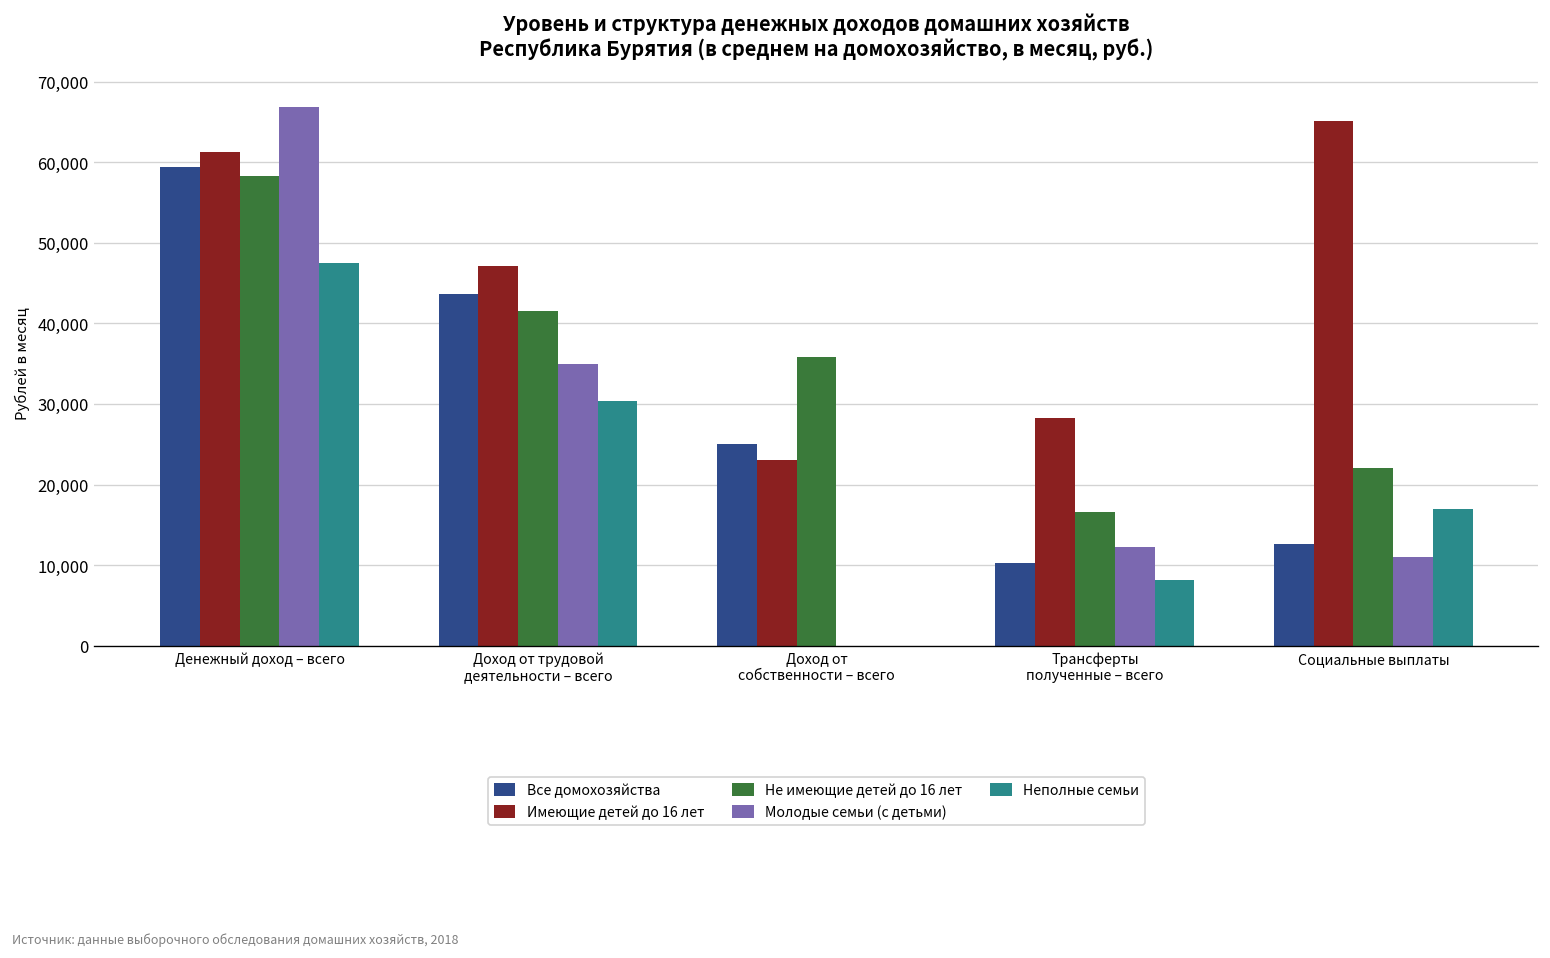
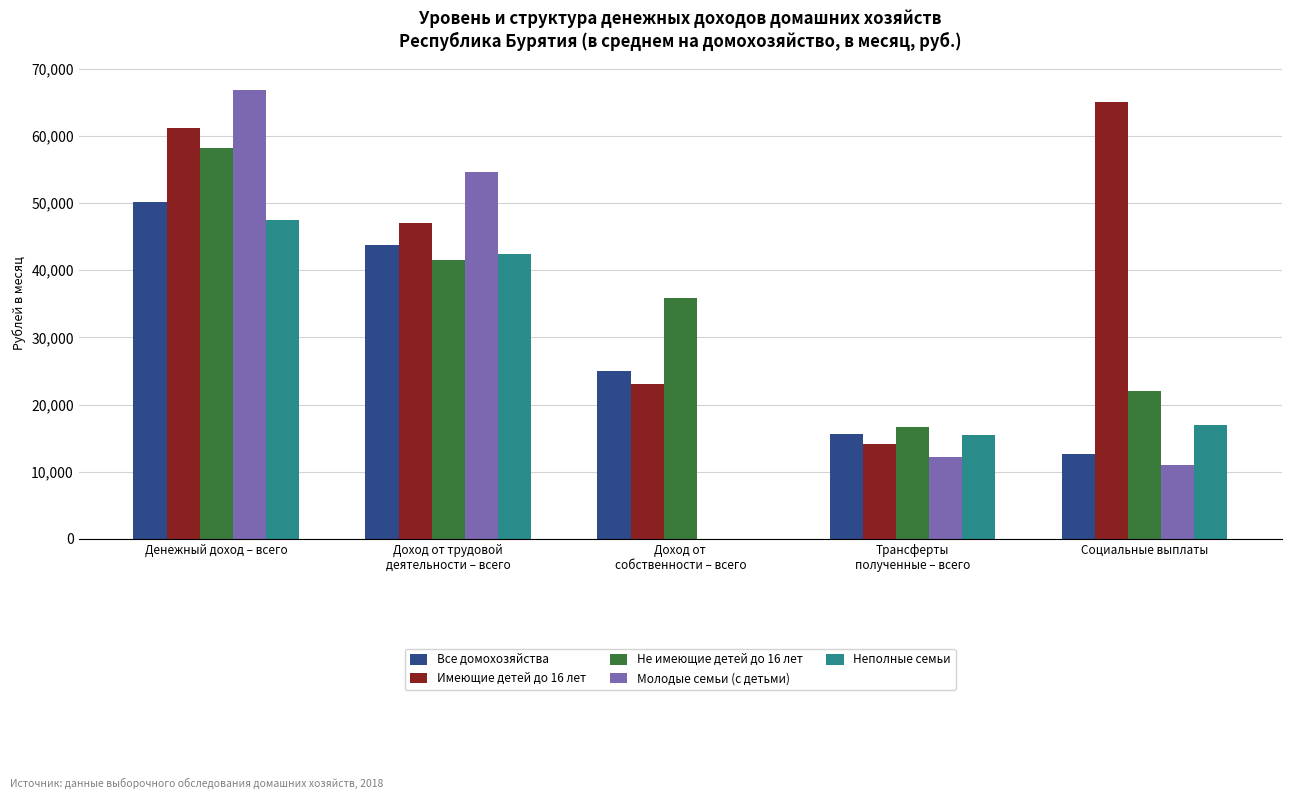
  {
    "Все домохозяйства": {
-     "Денежный доход – всего": "59,000",
+     "Денежный доход – всего": "50,000",
      "Доход от трудовой деятельности – всего": "44,000",
      "Доход от собственности – всего": "25,000",
-     "Трансферты полученные – всего": "10,000",
+     "Трансферты полученные – всего": "16,000",
      "Социальные выплаты": "13,000"
    },
    "Имеющие детей до 16 лет": {
      "Денежный доход – всего": "61,000",
      "Доход от трудовой деятельности – всего": "47,000",
      "Доход от собственности – всего": "23,000",
-     "Трансферты полученные – всего": "28,000",
+     "Трансферты полученные – всего": "14,000",
      "Социальные выплаты": "65,000"
    },
    "Не имеющие детей до 16 лет": {
      "Денежный доход – всего": "58,000",
      "Доход от трудовой деятельности – всего": "42,000",
      "Доход от собственности – всего": "36,000",
      "Трансферты полученные – всего": "17,000",
      "Социальные выплаты": "22,000"
    },
    "Молодые семьи (с детьми)": {
      "Денежный доход – всего": "67,000",
-     "Доход от трудовой деятельности – всего": "35,000",
+     "Доход от трудовой деятельности – всего": "55,000",
      "Трансферты полученные – всего": "12,000",
      "Социальные выплаты": "11,000"
    },
    "Неполные семьи": {
      "Денежный доход – всего": "47,000",
-     "Доход от трудовой деятельности – всего": "30,000",
+     "Доход от трудовой деятельности – всего": "42,000",
      "Доход от собственности – всего": "0",
-     "Трансферты полученные – всего": "8,000",
+     "Трансферты полученные – всего": "15,000",
      "Социальные выплаты": "17,000"
    }
  }
